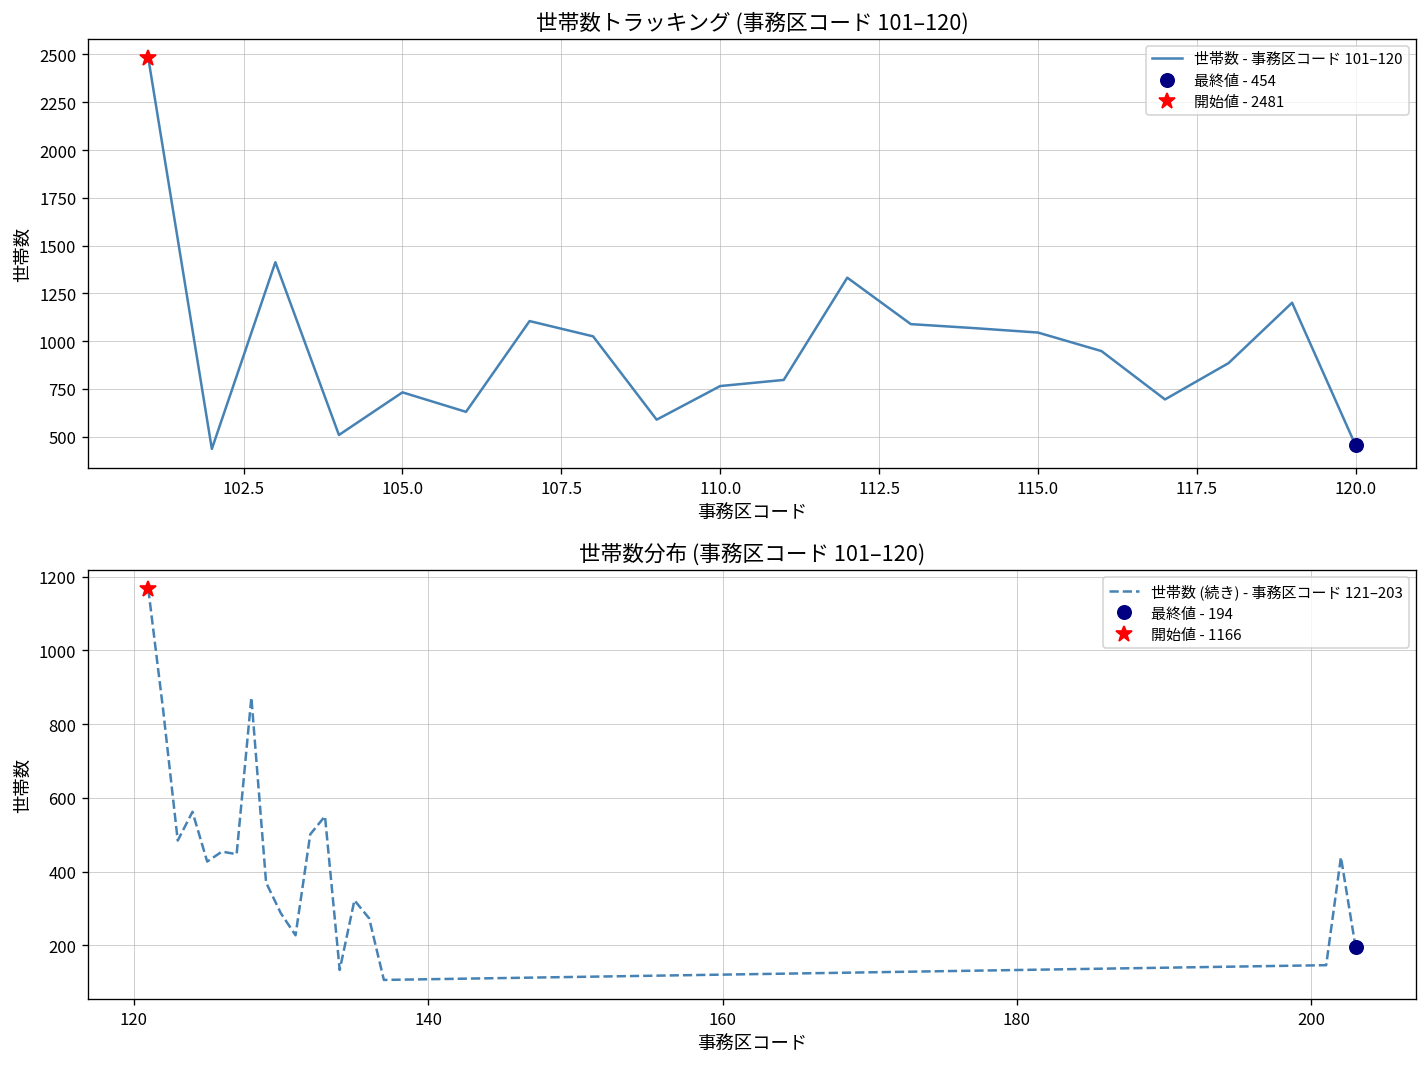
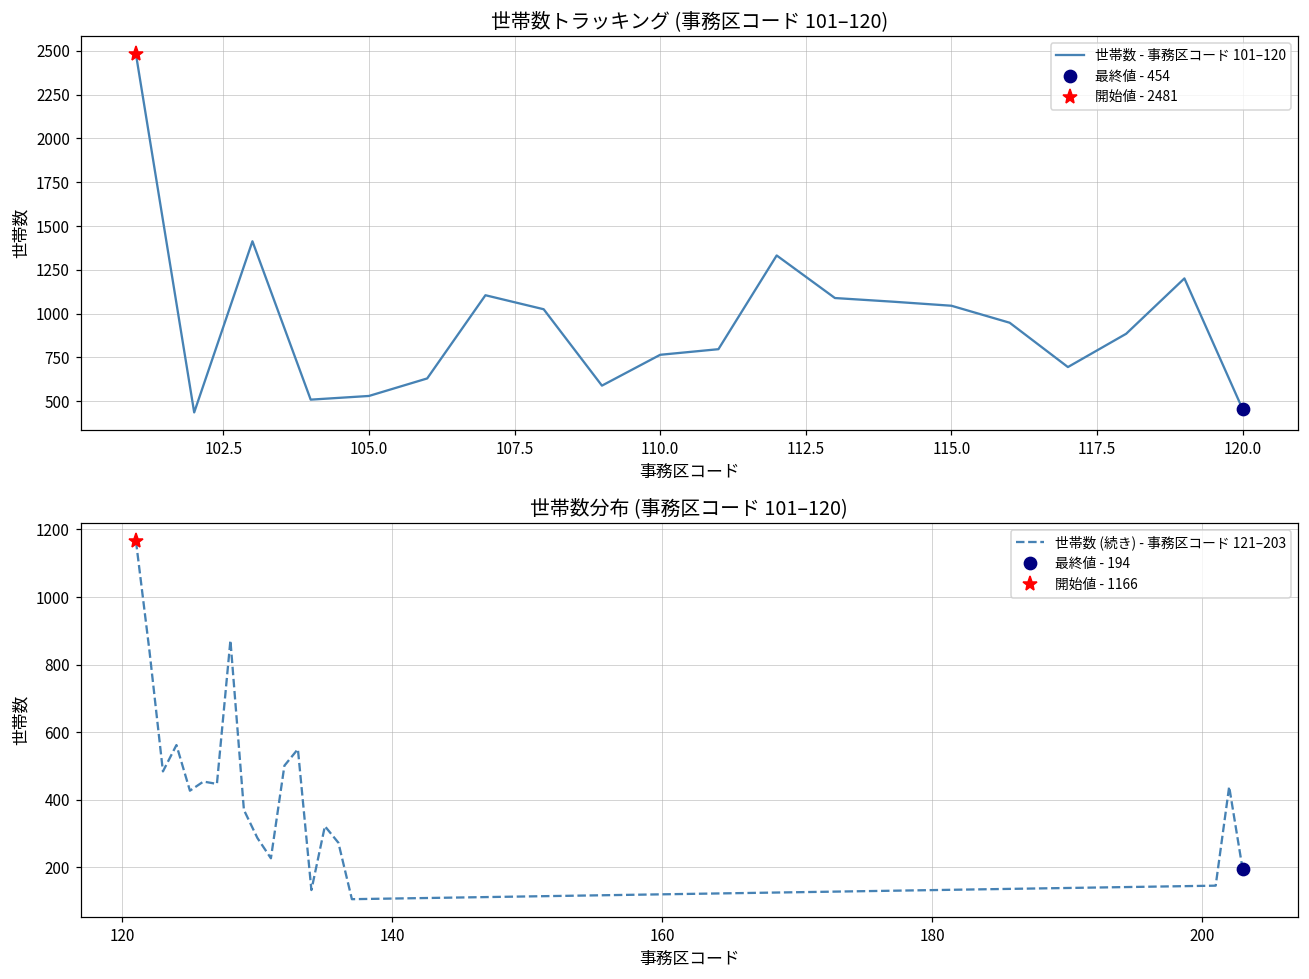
  {
    "世帯数トラッキング (事務区コード 101–120)": {
      "世帯数 - 事務区コード 101–120": {
-       "105.0": 730,
+       "105.0": 530,
        "110.0": 770,
        "115.0": 1050
      }
    }
  }
